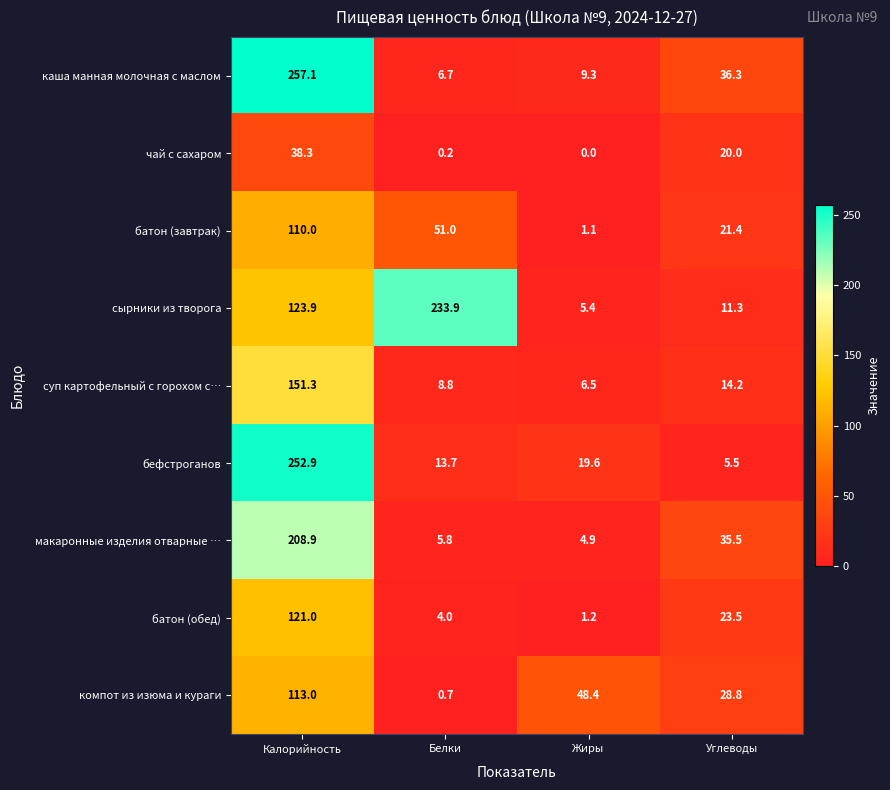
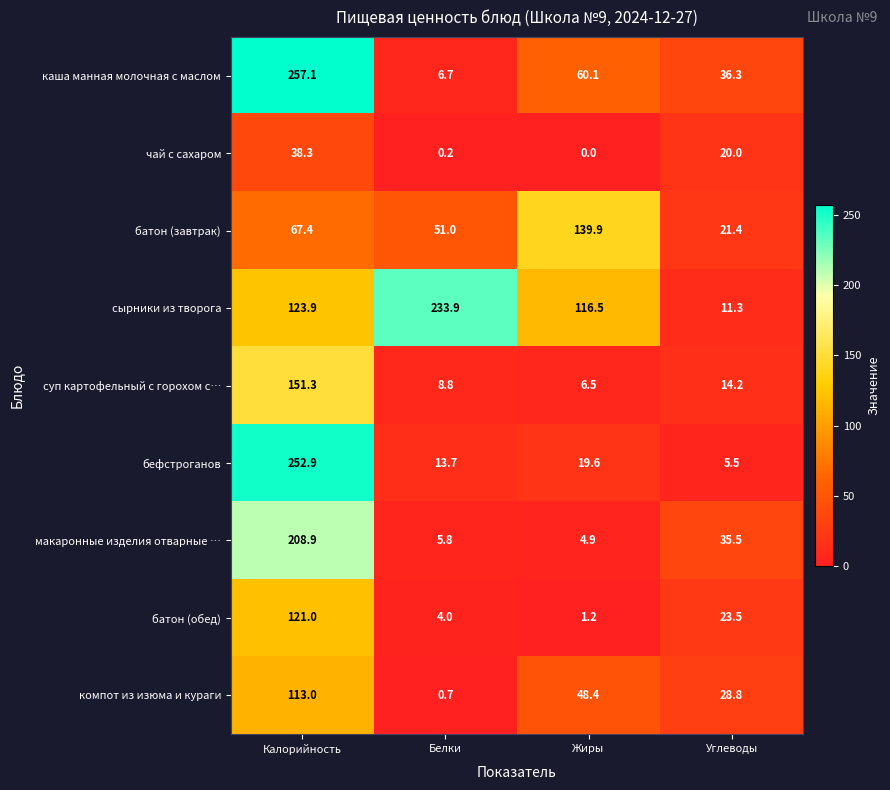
  {
    "каша манная молочная с маслом": {
      "Калорийность": 257.1,
      "Белки": 6.7,
-     "Жиры": 9.3,
+     "Жиры": 60.1,
      "Углеводы": 36.3
    },
    "чай с сахаром": {
      "Калорийность": 38.3,
      "Белки": 0.2,
      "Жиры": 0.0,
      "Углеводы": 20.0
    },
    "батон (завтрак)": {
-     "Калорийность": 110.0,
+     "Калорийность": 67.4,
      "Белки": 51.0,
-     "Жиры": 1.1,
+     "Жиры": 139.9,
      "Углеводы": 21.4
    },
    "сырники из творога": {
      "Калорийность": 123.9,
      "Белки": 233.9,
-     "Жиры": 5.4,
+     "Жиры": 116.5,
      "Углеводы": 11.3
    },
    "суп картофельный с горохом с…": {
      "Калорийность": 151.3,
      "Белки": 8.8,
      "Жиры": 6.5,
      "Углеводы": 14.2
    },
    "бефстроганов": {
      "Калорийность": 252.9,
      "Белки": 13.7,
      "Жиры": 19.6,
      "Углеводы": 5.5
    },
    "макаронные изделия отварные …": {
      "Калорийность": 208.9,
      "Белки": 5.8,
      "Жиры": 4.9,
      "Углеводы": 35.5
    },
    "батон (обед)": {
      "Калорийность": 121.0,
      "Белки": 4.0,
      "Жиры": 1.2,
      "Углеводы": 23.5
    },
    "компот из изюма и кураги": {
      "Калорийность": 113.0,
      "Белки": 0.7,
      "Жиры": 48.4,
      "Углеводы": 28.8
    }
  }
